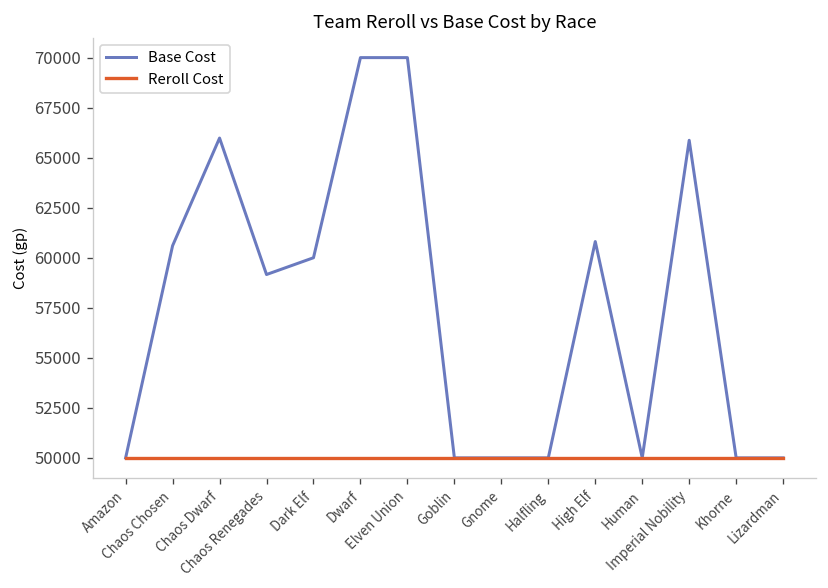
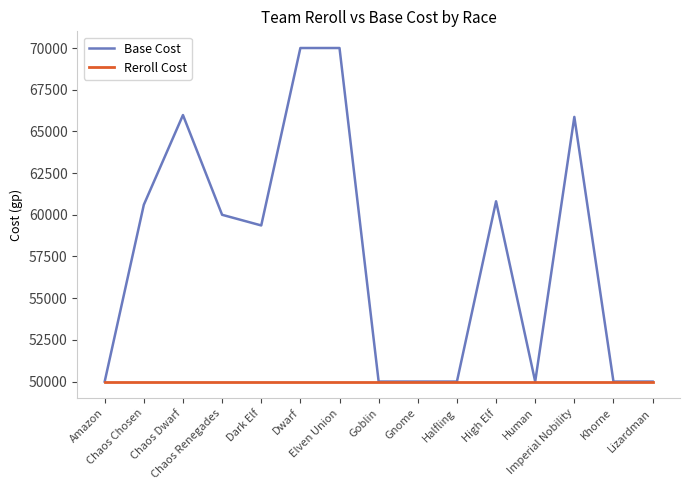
  {
    "Base Cost": {
      "Chaos Chosen": 60600,
      "Chaos Dwarf": 66000,
-     "Chaos Renegades": 59200,
-     "Dark Elf": 60000,
+     "Chaos Renegades": 60000,
+     "Dark Elf": 59400,
      "Dwarf": 70000,
      "Elven Union": 70000,
      "High Elf": 60800,
      "Imperial Nobility": 65900
    },
    "Reroll Cost": {
      "Chaos Chosen": 50000,
      "Chaos Dwarf": 50000,
      "Chaos Renegades": 50000,
      "Dark Elf": 50000,
      "Dwarf": 50000,
      "Elven Union": 50000,
      "High Elf": 50000,
      "Imperial Nobility": 50000
    }
  }
